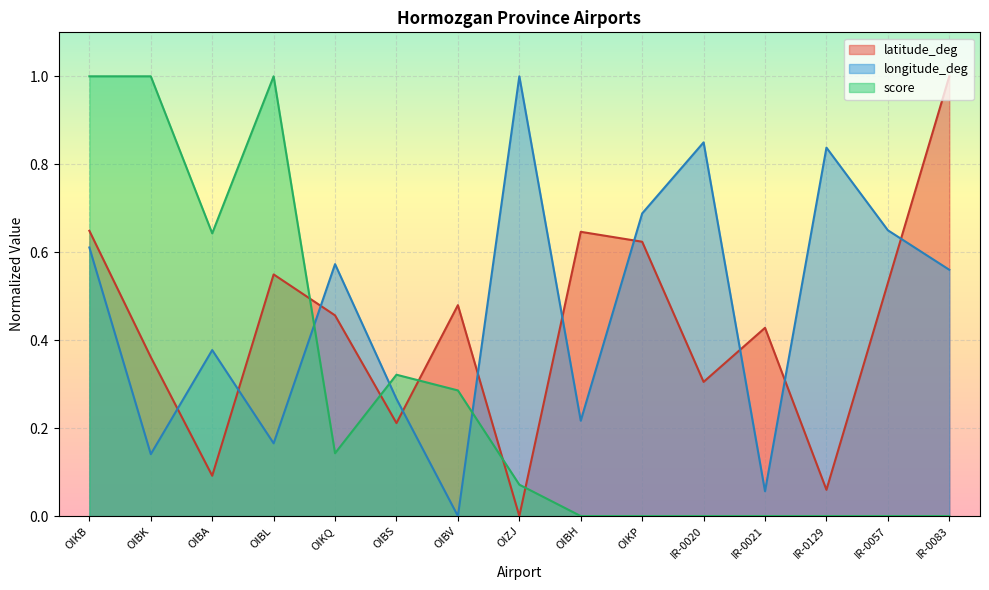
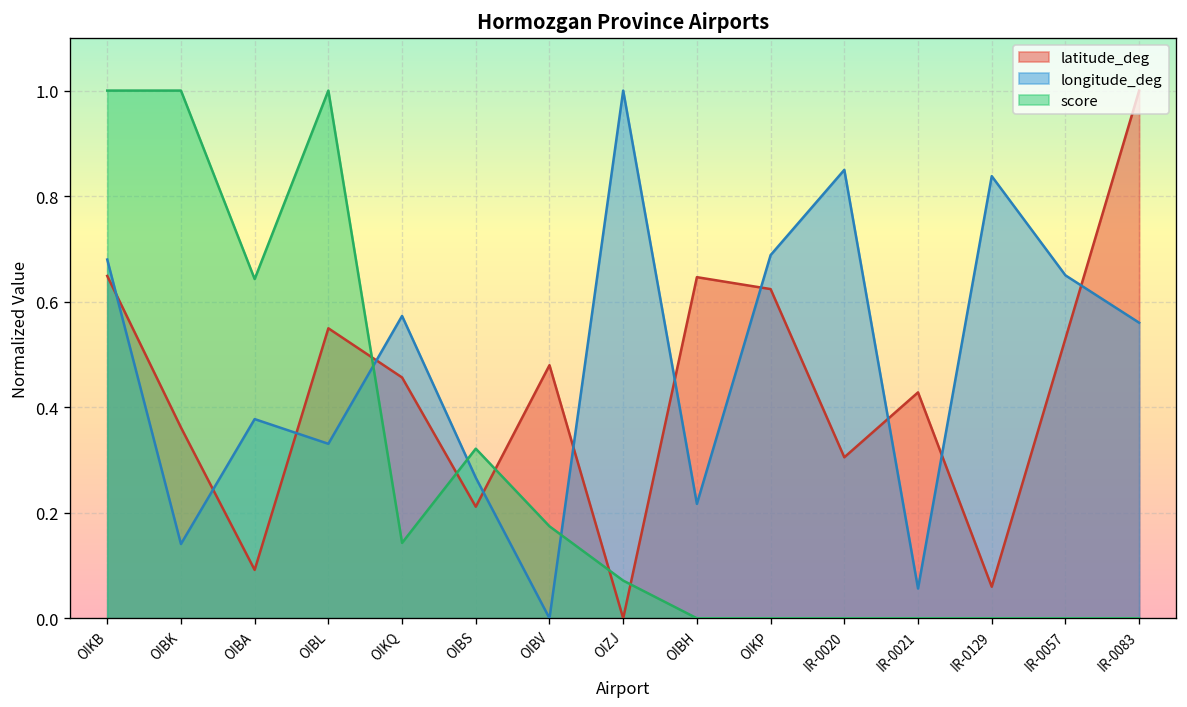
  {
    "latitude_deg": {
      "OIKB": 0.65,
      "OIBK": 0.36,
      "OIBA": 0.09,
      "OIBL": 0.55,
      "OIKQ": 0.46,
      "OIBS": 0.21,
      "OIBV": 0.48,
      "OIZJ": 0.00,
      "OIBH": 0.65,
      "OIKP": 0.62,
      "IR-0020": 0.31,
      "IR-0021": 0.43,
      "IR-0129": 0.06,
      "IR-0057": 0.53
    },
    "longitude_deg": {
-     "OIKB": 0.61,
+     "OIKB": 0.68,
      "OIBK": 0.14,
      "OIBA": 0.38,
-     "OIBL": 0.17,
+     "OIBL": 0.33,
      "OIKQ": 0.57,
      "OIBS": 0.27,
      "OIBV": 0.00,
      "OIZJ": 1.00,
      "OIBH": 0.22,
      "OIKP": 0.69,
      "IR-0020": 0.85,
      "IR-0021": 0.06,
      "IR-0129": 0.84,
      "IR-0057": 0.65,
      "IR-0083": 0.56
    },
    "score": {
      "OIKB": 1.00,
      "OIBK": 1.00,
      "OIBA": 0.64,
      "OIBL": 1.00,
      "OIKQ": 0.14,
      "OIBS": 0.32,
-     "OIBV": 0.29,
+     "OIBV": 0.17,
      "OIZJ": 0.07,
      "OIBH": 0.00,
      "OIKP": 0.00,
      "IR-0020": 0.00,
      "IR-0021": 0.00,
      "IR-0129": 0.00,
      "IR-0057": 0.00,
      "IR-0083": 0.00
    }
  }
